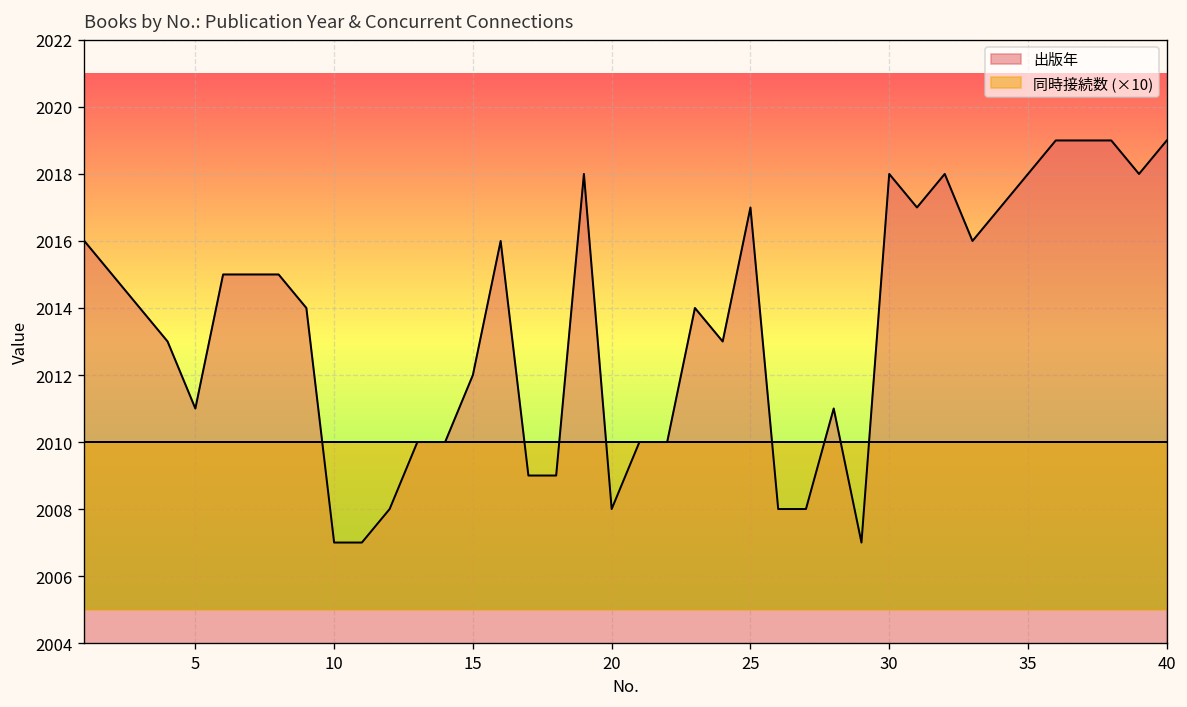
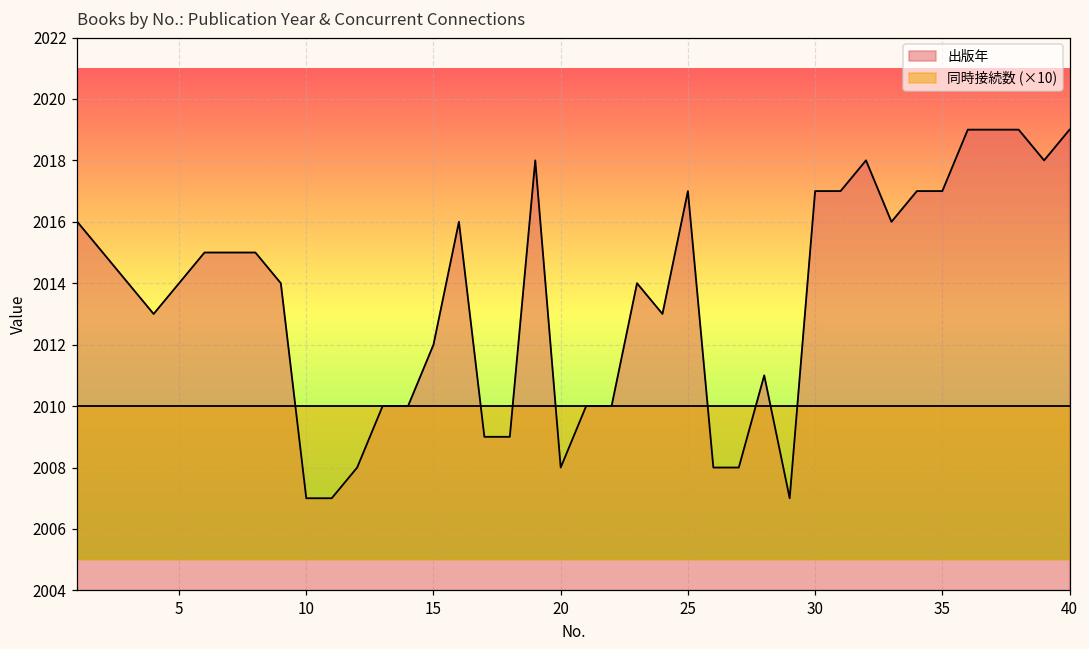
  {
    "出版年": {
-     "5": 2011,
+     "5": 2014,
      "10": 2007,
      "15": 2012,
      "20": 2008,
      "25": 2017,
-     "30": 2018,
-     "35": 2018,
+     "30": 2017,
+     "35": 2017,
      "40": 2019
    },
    "同時接続数 (×10)": {
      "5": 2010,
      "10": 2010,
      "15": 2010,
      "20": 2010,
      "25": 2010,
      "30": 2010,
      "35": 2010,
      "40": 2010
    }
  }
